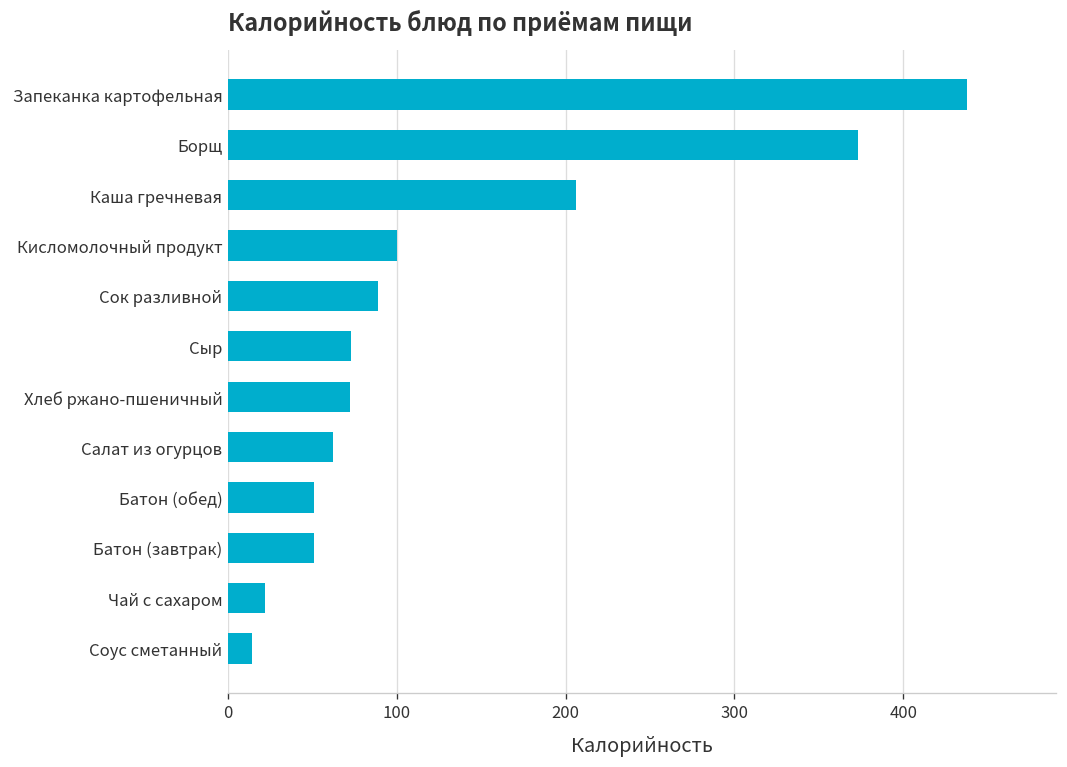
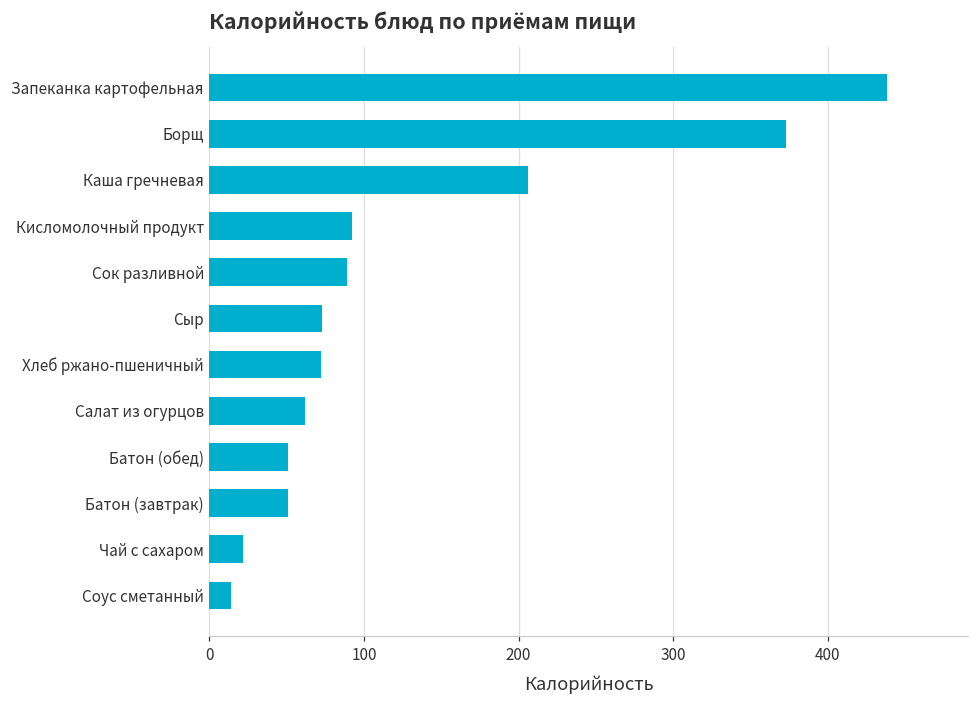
  {
    "Запеканка картофельная": 438,
    "Борщ": 373,
    "Каша гречневая": 206,
-   "Кисломолочный продукт": 100,
+   "Кисломолочный продукт": 92,
    "Сок разливной": 89,
    "Сыр": 73,
    "Хлеб ржано-пшеничный": 72,
    "Салат из огурцов": 62,
    "Батон (обед)": 51,
    "Батон (завтрак)": 51,
    "Чай с сахаром": 22,
    "Соус сметанный": 14
  }
